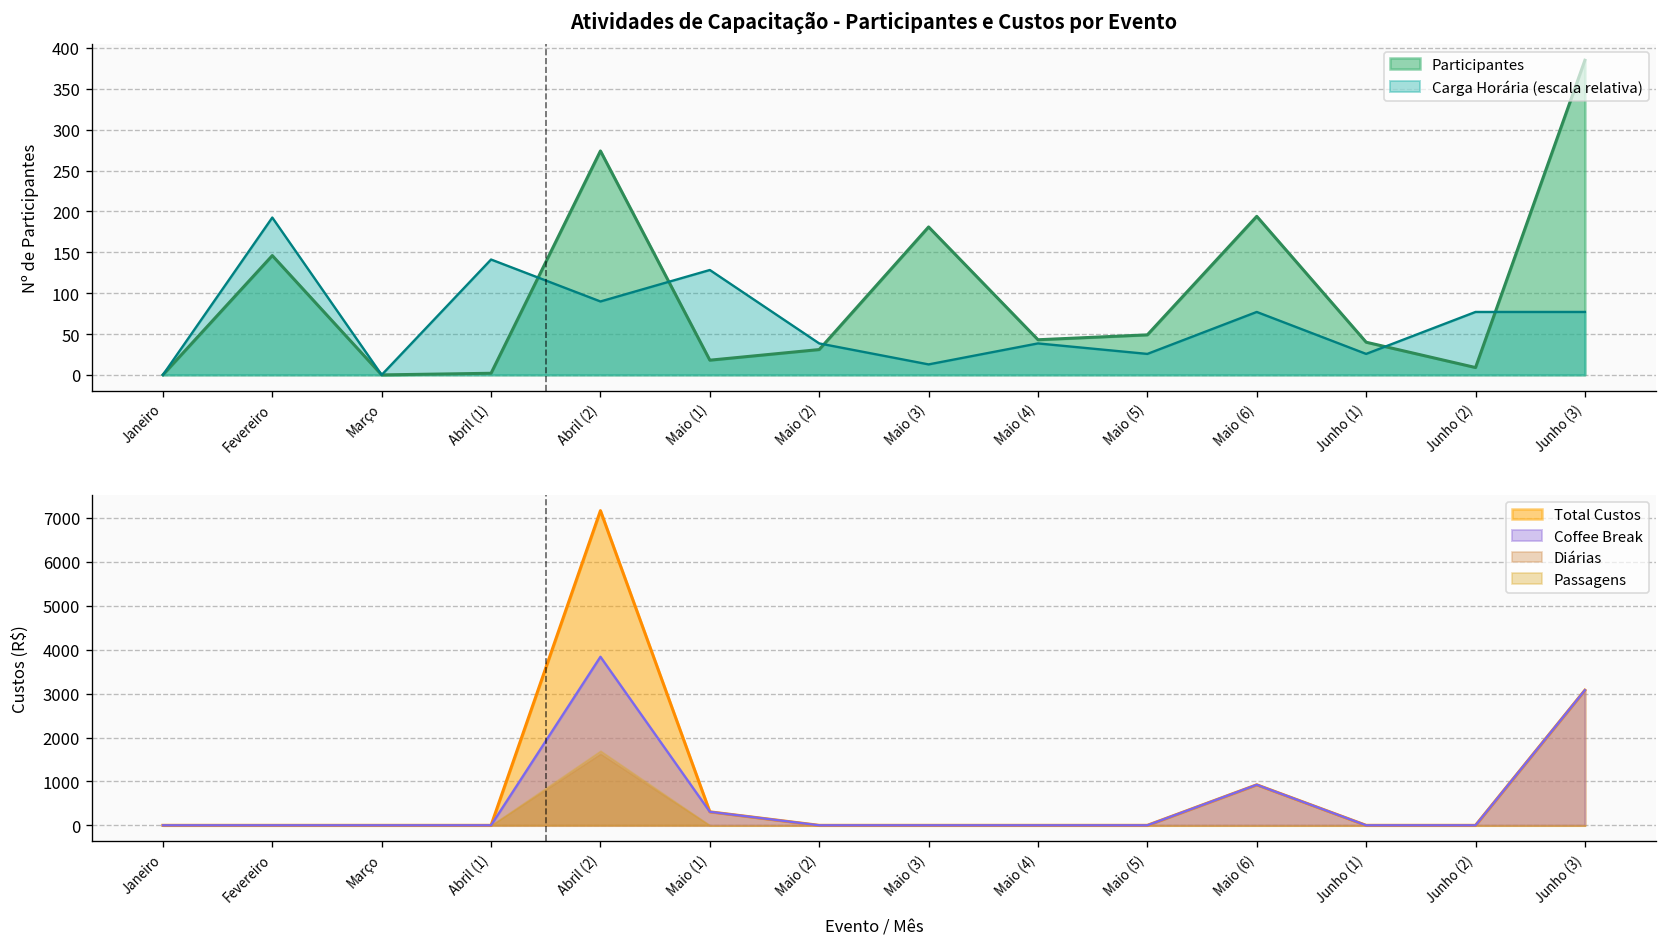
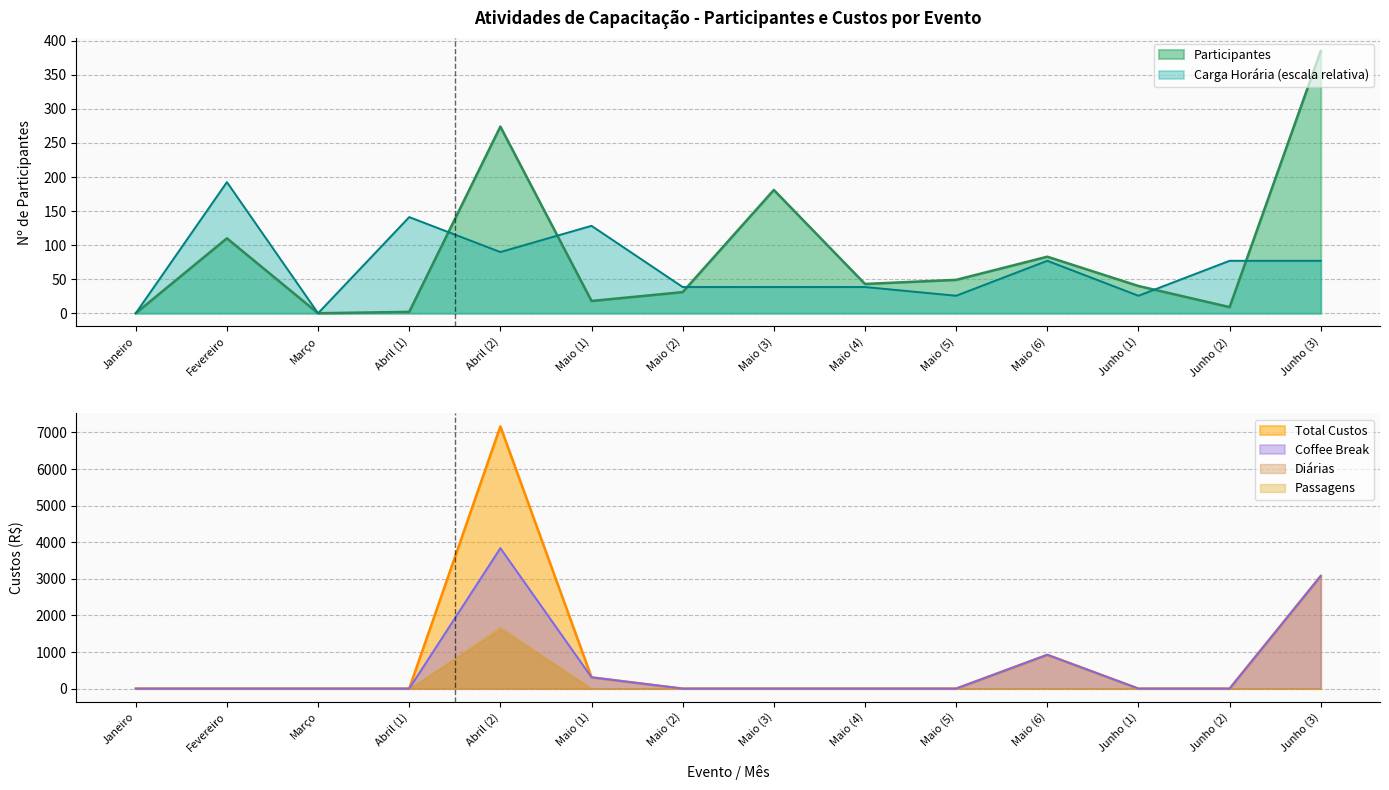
  {
    "Atividades de Capacitação - Participantes e Custos por Evento": {
      "Participantes": {
-       "Fevereiro": 150,
+       "Fevereiro": 110,
        "Abril (1)": 0,
        "Abril (2)": 270,
        "Maio (1)": 20,
        "Maio (2)": 30,
        "Maio (3)": 180,
        "Maio (4)": 40,
        "Maio (5)": 50,
-       "Maio (6)": 190,
+       "Maio (6)": 80,
        "Junho (1)": 40,
        "Junho (2)": 10
      },
      "Carga Horária (escala relativa)": {
        "Fevereiro": 190,
        "Abril (1)": 140,
        "Abril (2)": 90,
        "Maio (1)": 130,
        "Maio (2)": 40,
-       "Maio (3)": 10,
+       "Maio (3)": 40,
        "Maio (4)": 40,
        "Maio (5)": 30,
        "Maio (6)": 80,
        "Junho (1)": 30,
        "Junho (2)": 80,
        "Junho (3)": 80
      }
    }
  }
